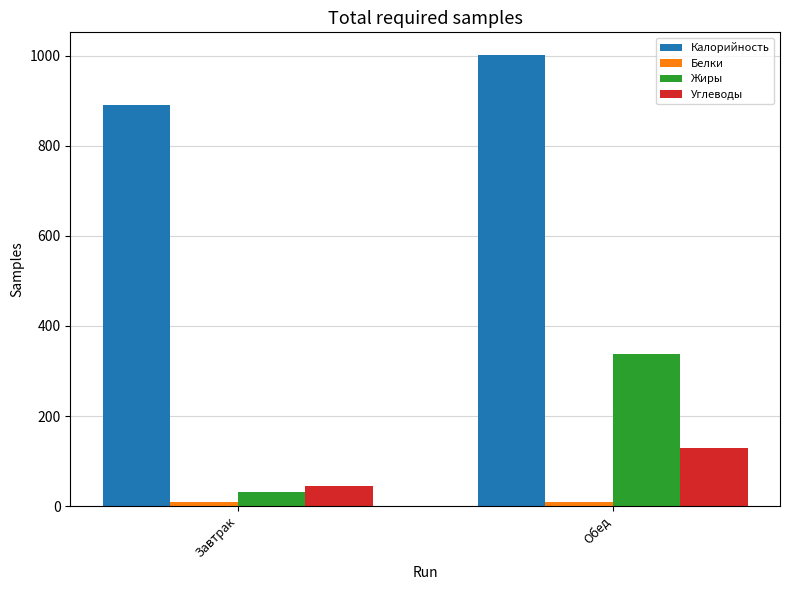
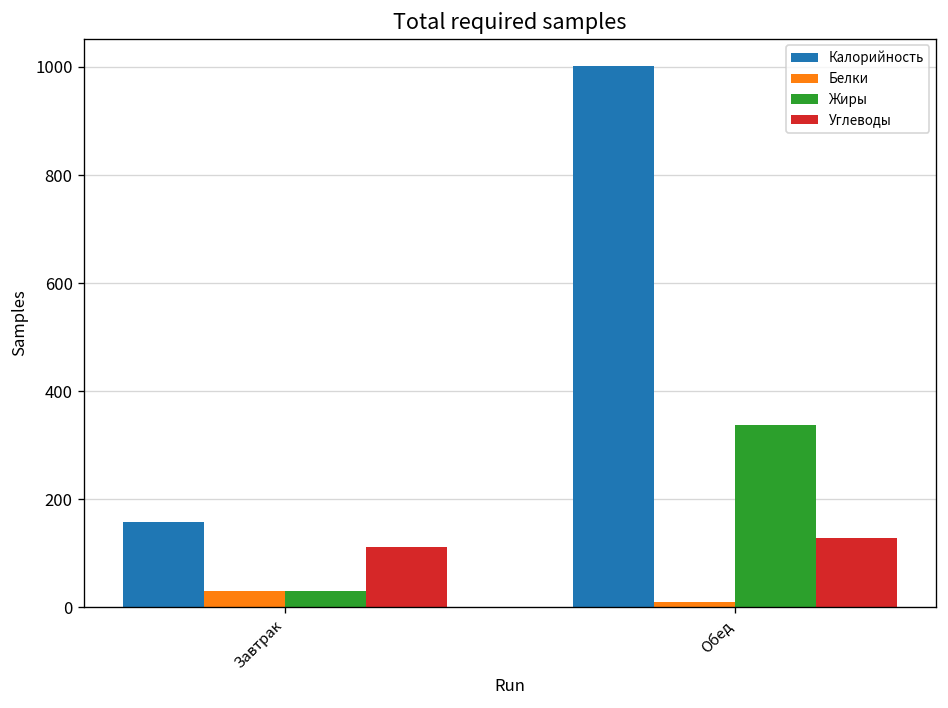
  {
    "Калорийность": {
-     "Завтрак": 890,
+     "Завтрак": 160,
      "Обед": 1000
    },
    "Белки": {
-     "Завтрак": 10,
+     "Завтрак": 30,
      "Обед": 10
    },
    "Жиры": {
      "Завтрак": 30,
      "Обед": 340
    },
    "Углеводы": {
-     "Завтрак": 40,
+     "Завтрак": 110,
      "Обед": 130
    }
  }
